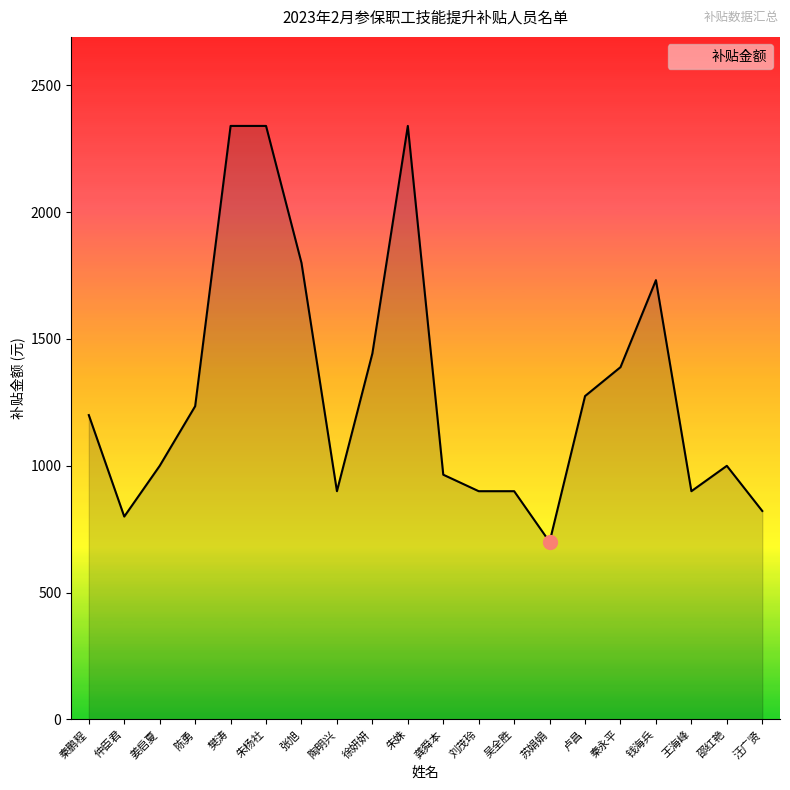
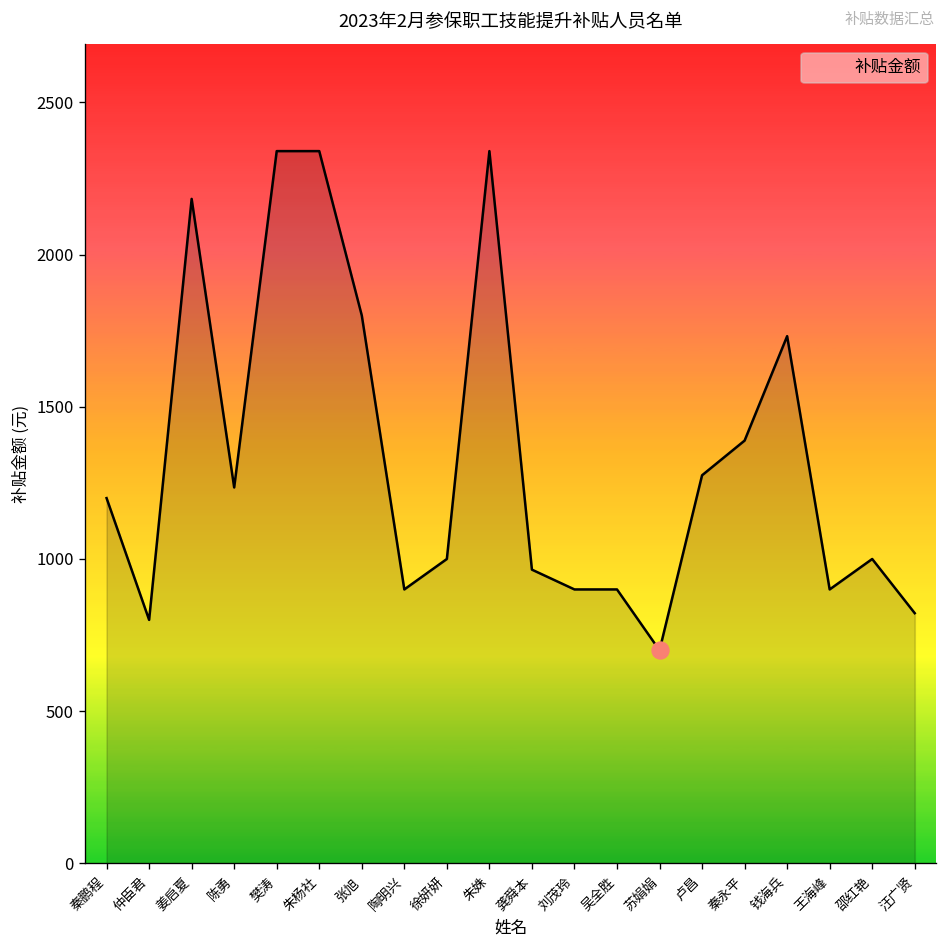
  {
    "补贴金额": {
      "秦鹏程": 1200,
      "仲臣君": 800,
-     "姜启夏": 1000,
+     "姜启夏": 2180,
      "陈勇": 1240,
      "樊涛": 2340,
      "朱杨社": 2340,
      "张旭": 1800,
      "陶明兴": 900,
-     "徐妍妍": 1440,
+     "徐妍妍": 1000,
      "朱姝": 2340,
      "龚舜本": 970,
      "刘茂玲": 900,
      "吴全胜": 900,
      "卢昌": 1280,
      "秦永平": 1390,
      "钱海兵": 1730,
      "王海峰": 900,
      "邵红艳": 1000,
      "汪广贤": 820
    }
  }
